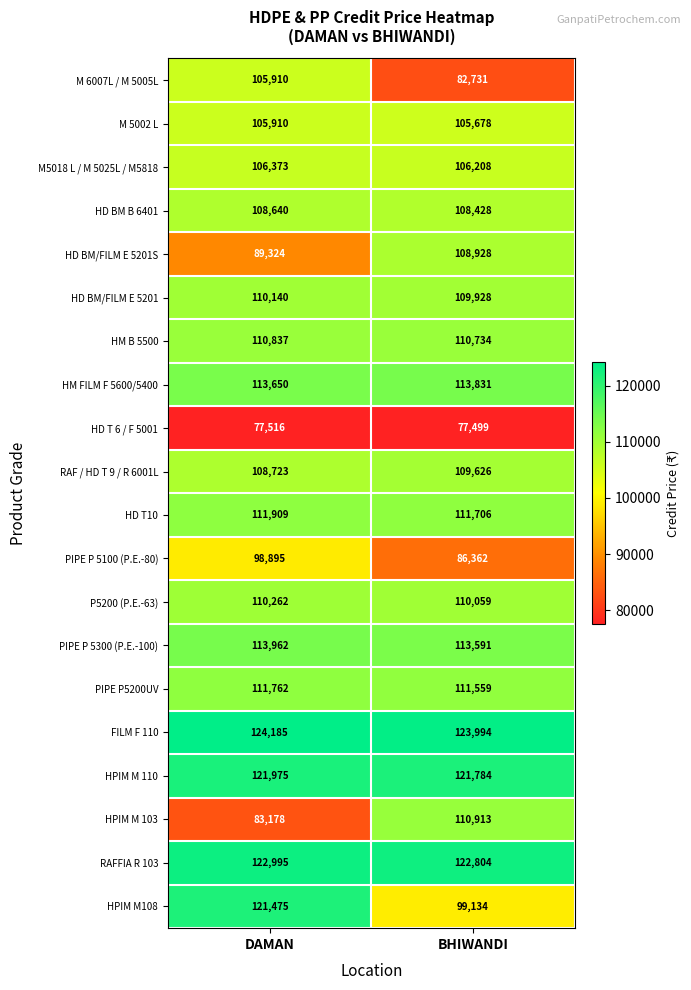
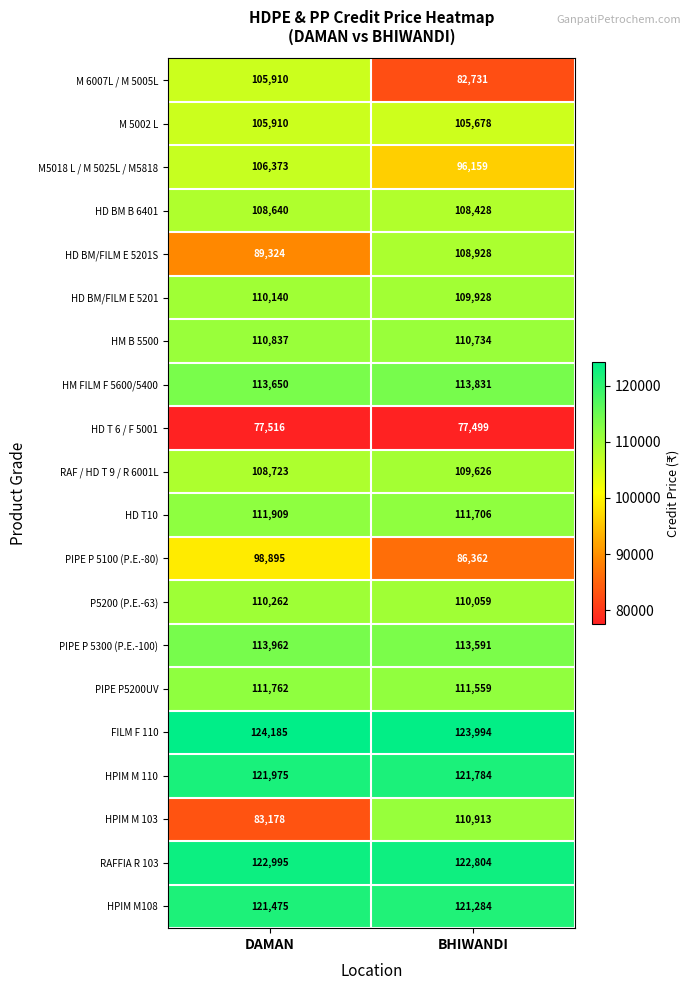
  {
    "M 6007L / M 5005L": {
      "DAMAN": "105,910",
      "BHIWANDI": "82,731"
    },
    "M 5002 L": {
      "DAMAN": "105,910",
      "BHIWANDI": "105,678"
    },
    "M5018 L / M 5025L / M5818": {
      "DAMAN": "106,373",
-     "BHIWANDI": "106,208"
+     "BHIWANDI": "96,159"
    },
    "HD BM B 6401": {
      "DAMAN": "108,640",
      "BHIWANDI": "108,428"
    },
    "HD BM/FILM E 5201S": {
      "DAMAN": "89,324",
      "BHIWANDI": "108,928"
    },
    "HD BM/FILM E 5201": {
      "DAMAN": "110,140",
      "BHIWANDI": "109,928"
    },
    "HM B 5500": {
      "DAMAN": "110,837",
      "BHIWANDI": "110,734"
    },
    "HM FILM F 5600/5400": {
      "DAMAN": "113,650",
      "BHIWANDI": "113,831"
    },
    "HD T 6 / F 5001": {
      "DAMAN": "77,516",
      "BHIWANDI": "77,499"
    },
    "RAF / HD T 9 / R 6001L": {
      "DAMAN": "108,723",
      "BHIWANDI": "109,626"
    },
    "HD T10": {
      "DAMAN": "111,909",
      "BHIWANDI": "111,706"
    },
    "PIPE P 5100 (P.E.-80)": {
      "DAMAN": "98,895",
      "BHIWANDI": "86,362"
    },
    "P5200 (P.E.-63)": {
      "DAMAN": "110,262",
      "BHIWANDI": "110,059"
    },
    "PIPE P 5300 (P.E.-100)": {
      "DAMAN": "113,962",
      "BHIWANDI": "113,591"
    },
    "PIPE P5200UV": {
      "DAMAN": "111,762",
      "BHIWANDI": "111,559"
    },
    "FILM F 110": {
      "DAMAN": "124,185",
      "BHIWANDI": "123,994"
    },
    "HPIM M 110": {
      "DAMAN": "121,975",
      "BHIWANDI": "121,784"
    },
    "HPIM M 103": {
      "DAMAN": "83,178",
      "BHIWANDI": "110,913"
    },
    "RAFFIA R 103": {
      "DAMAN": "122,995",
      "BHIWANDI": "122,804"
    },
    "HPIM M108": {
      "DAMAN": "121,475",
-     "BHIWANDI": "99,134"
+     "BHIWANDI": "121,284"
    }
  }
